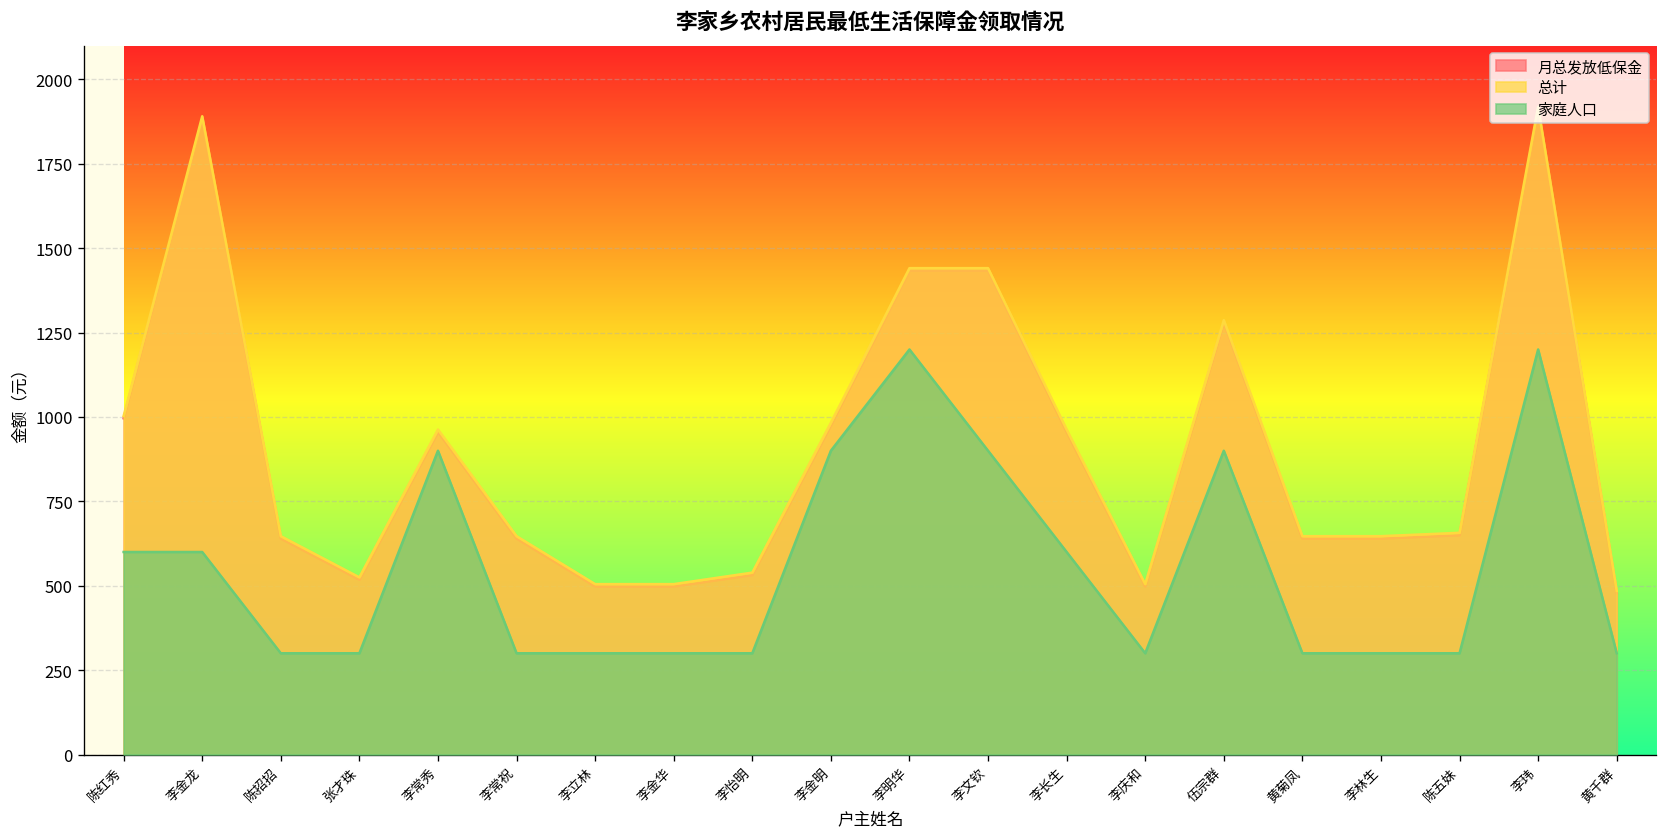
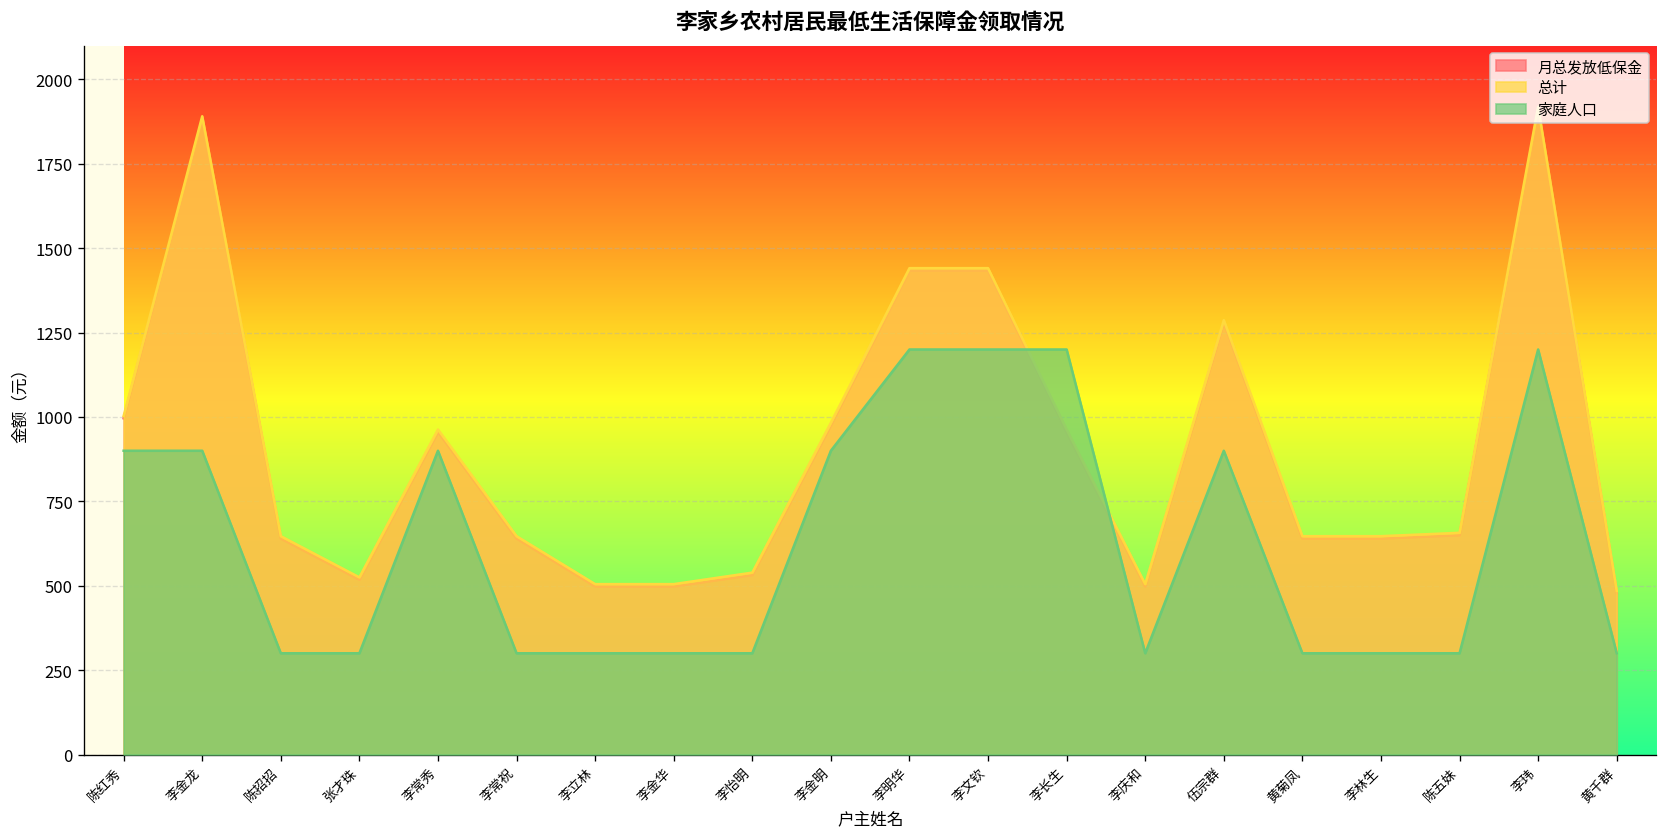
  {
    "家庭人口": {
-     "陈红秀": 600,
-     "李金龙": 600,
+     "陈红秀": 900,
+     "李金龙": 900,
      "陈招招": 300,
      "张才珠": 300,
      "李常秀": 900,
      "李常祝": 300,
      "李立林": 300,
      "李金华": 300,
      "李怡明": 300,
      "李金明": 900,
      "李明华": 1200,
-     "李文钦": 900,
-     "李长生": 600,
+     "李文钦": 1200,
+     "李长生": 1200,
      "李庆和": 300,
      "伍宗群": 900,
      "黄菊凤": 300,
      "李林生": 300,
      "陈五妹": 300,
      "李玮": 1200,
      "黄千群": 300
    }
  }
